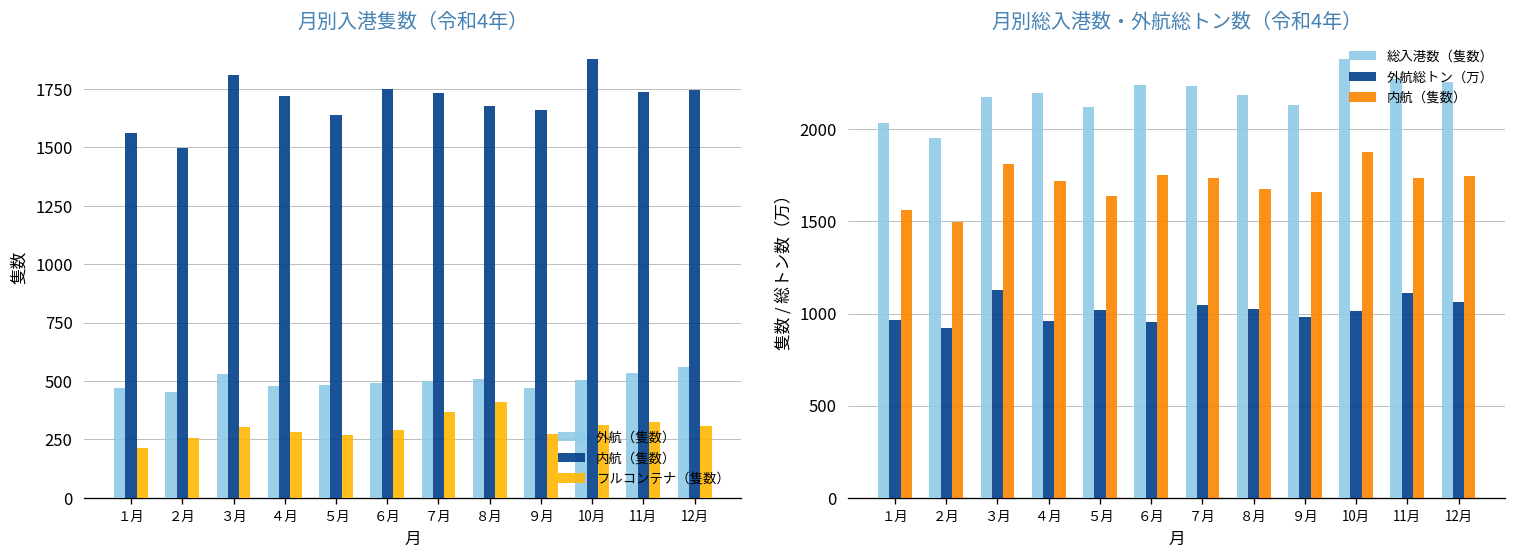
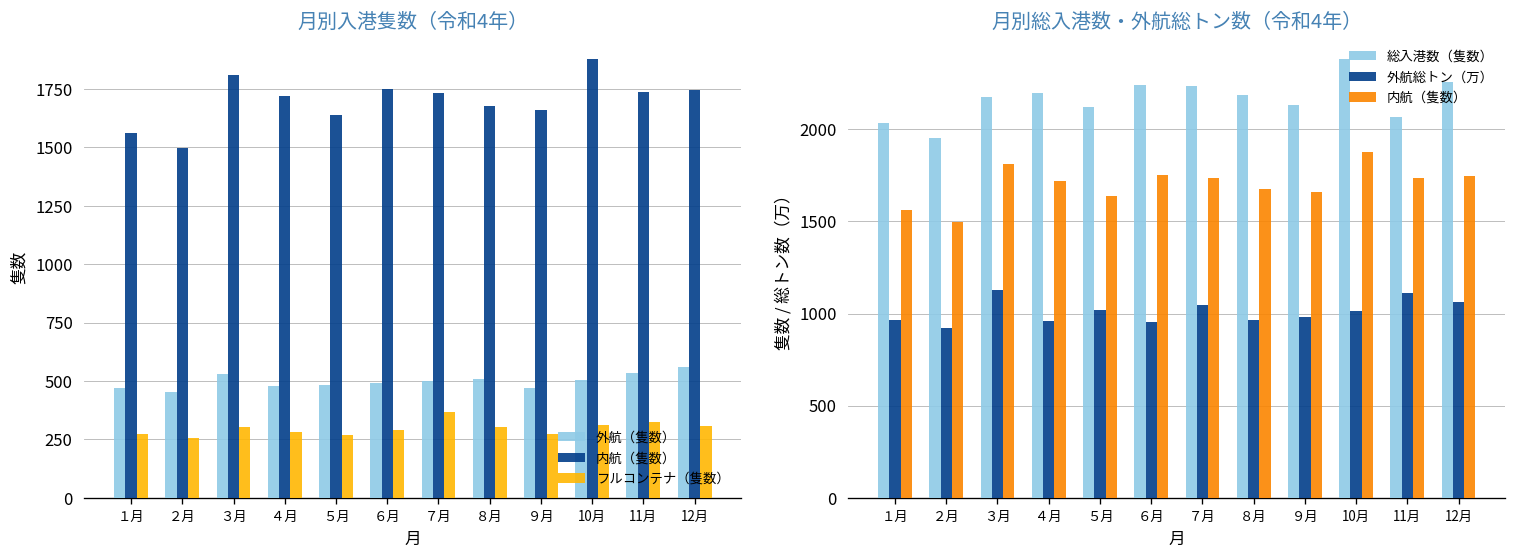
  {
    "月別入港隻数（令和4年）": {
      "外航（隻数）": {
        "１月": 470,
        "２月": 450,
        "３月": 530,
        "４月": 480,
        "５月": 480,
        "６月": 490,
        "７月": 500,
        "８月": 510,
        "９月": 470,
        "10月": 500,
        "11月": 540,
        "12月": 560
      },
      "フルコンテナ（隻数）": {
-       "１月": 210,
+       "１月": 270,
        "２月": 260,
        "３月": 300,
        "４月": 280,
        "５月": 270,
        "６月": 290,
        "７月": 370,
-       "８月": 410,
+       "８月": 300,
        "９月": 280,
        "10月": 310,
        "11月": 320,
        "12月": 310
      }
    },
    "月別総入港数・外航総トン数（令和4年）": {
      "総入港数（隻数）": {
        "１月": 2030,
        "２月": 1950,
        "３月": 2180,
        "４月": 2200,
        "５月": 2120,
        "６月": 2240,
        "７月": 2230,
        "８月": 2180,
        "９月": 2130,
        "10月": 2380,
-       "11月": 2270,
+       "11月": 2070,
        "12月": 2250
      },
      "外航総トン（万）": {
        "１月": 960,
        "２月": 920,
        "３月": 1130,
        "４月": 960,
        "５月": 1020,
        "６月": 950,
        "７月": 1040,
-       "８月": 1020,
+       "８月": 960,
        "９月": 980,
        "10月": 1020,
        "11月": 1110,
        "12月": 1060
      },
      "内航（隻数）": {
        "１月": 1560,
        "２月": 1500,
        "３月": 1810,
        "４月": 1720,
        "５月": 1640,
        "６月": 1750,
        "７月": 1730,
        "８月": 1680,
        "９月": 1660,
        "10月": 1880,
        "11月": 1740,
        "12月": 1740
      }
    }
  }
